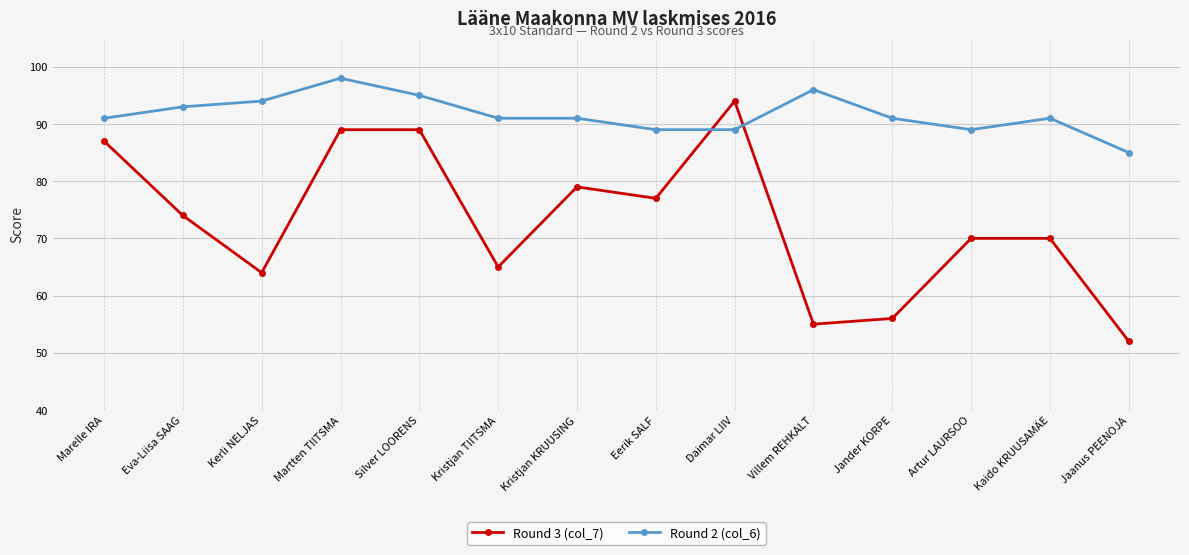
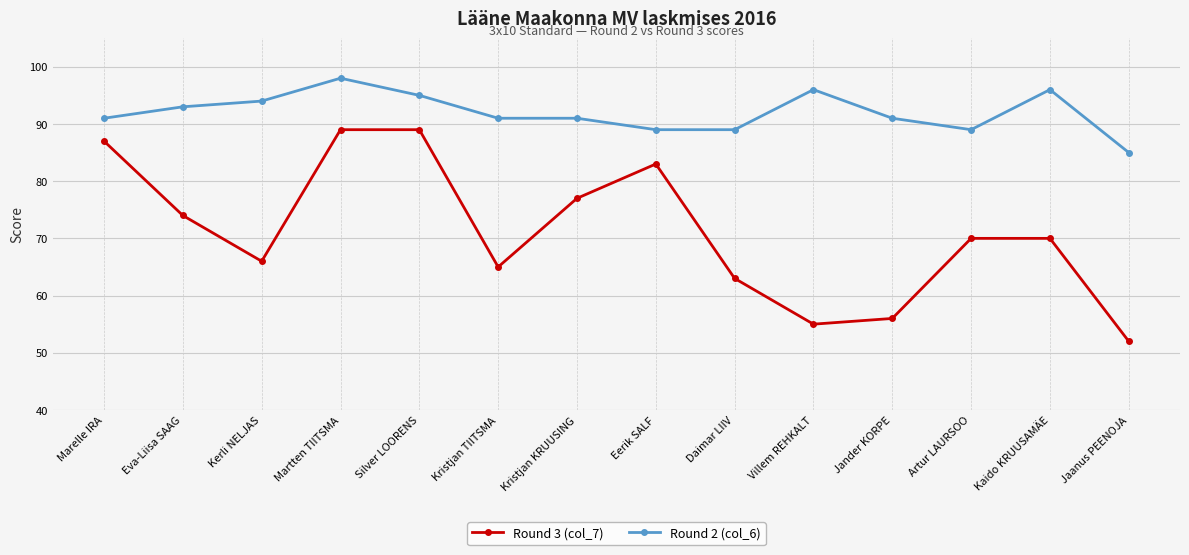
  {
    "Round 3 (col_7)": {
      "Marelle IRA": 87,
      "Eva-Liisa SAAG": 74,
-     "Kerli NELJAS": 64,
+     "Kerli NELJAS": 66,
      "Martten TIITSMA": 89,
      "Silver LOORENS": 89,
      "Kristjan TIITSMA": 65,
-     "Kristjan KRUUSING": 79,
-     "Eerik SALF": 77,
-     "Daimar LIIV": 94,
+     "Kristjan KRUUSING": 77,
+     "Eerik SALF": 83,
+     "Daimar LIIV": 63,
      "Villem REHKALT": 55,
      "Jander KORPE": 56,
      "Artur LAURSOO": 70,
      "Kaido KRUUSAMÄE": 70,
      "Jaanus PEENOJA": 52
    },
    "Round 2 (col_6)": {
      "Marelle IRA": 91,
      "Eva-Liisa SAAG": 93,
      "Kerli NELJAS": 94,
      "Martten TIITSMA": 98,
      "Silver LOORENS": 95,
      "Kristjan TIITSMA": 91,
      "Kristjan KRUUSING": 91,
      "Eerik SALF": 89,
      "Daimar LIIV": 89,
      "Villem REHKALT": 96,
      "Jander KORPE": 91,
      "Artur LAURSOO": 89,
-     "Kaido KRUUSAMÄE": 91,
+     "Kaido KRUUSAMÄE": 96,
      "Jaanus PEENOJA": 85
    }
  }
